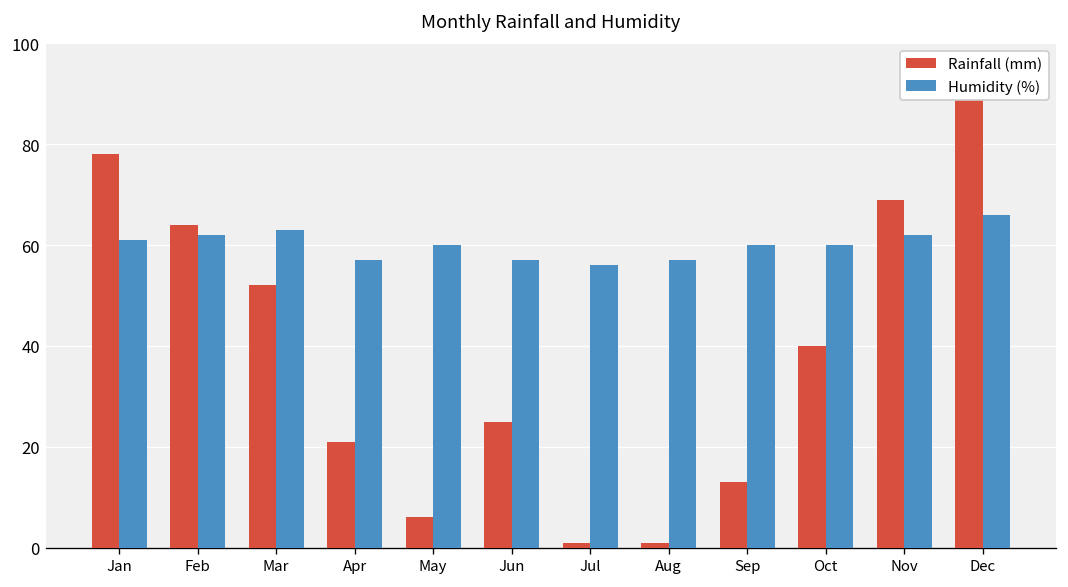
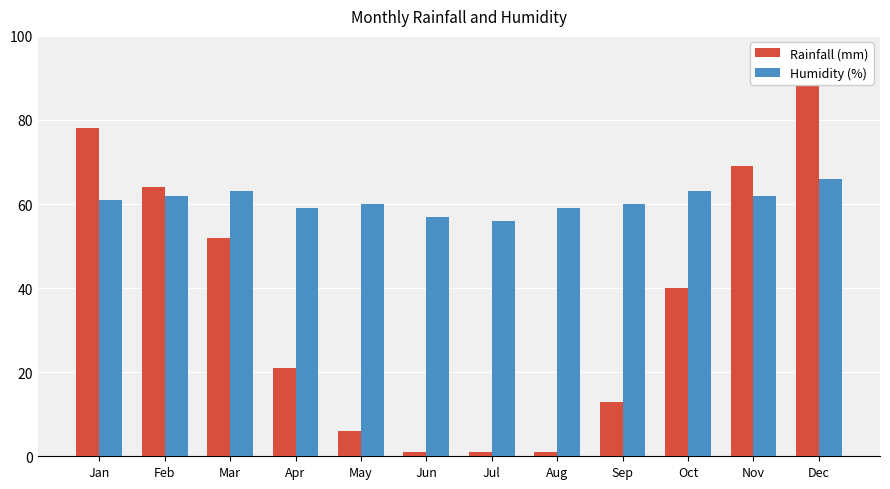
  {
    "Rainfall (mm)": {
      "Jan": 78,
      "Feb": 64,
      "Mar": 52,
      "Apr": 21,
      "May": 6,
-     "Jun": 25,
+     "Jun": 1,
      "Jul": 1,
      "Aug": 1,
      "Sep": 13,
      "Oct": 40,
      "Nov": 69
    },
    "Humidity (%)": {
      "Jan": 61,
      "Feb": 62,
      "Mar": 63,
-     "Apr": 57,
+     "Apr": 59,
      "May": 60,
      "Jun": 57,
      "Jul": 56,
-     "Aug": 57,
+     "Aug": 59,
      "Sep": 60,
-     "Oct": 60,
+     "Oct": 63,
      "Nov": 62,
      "Dec": 66
    }
  }
